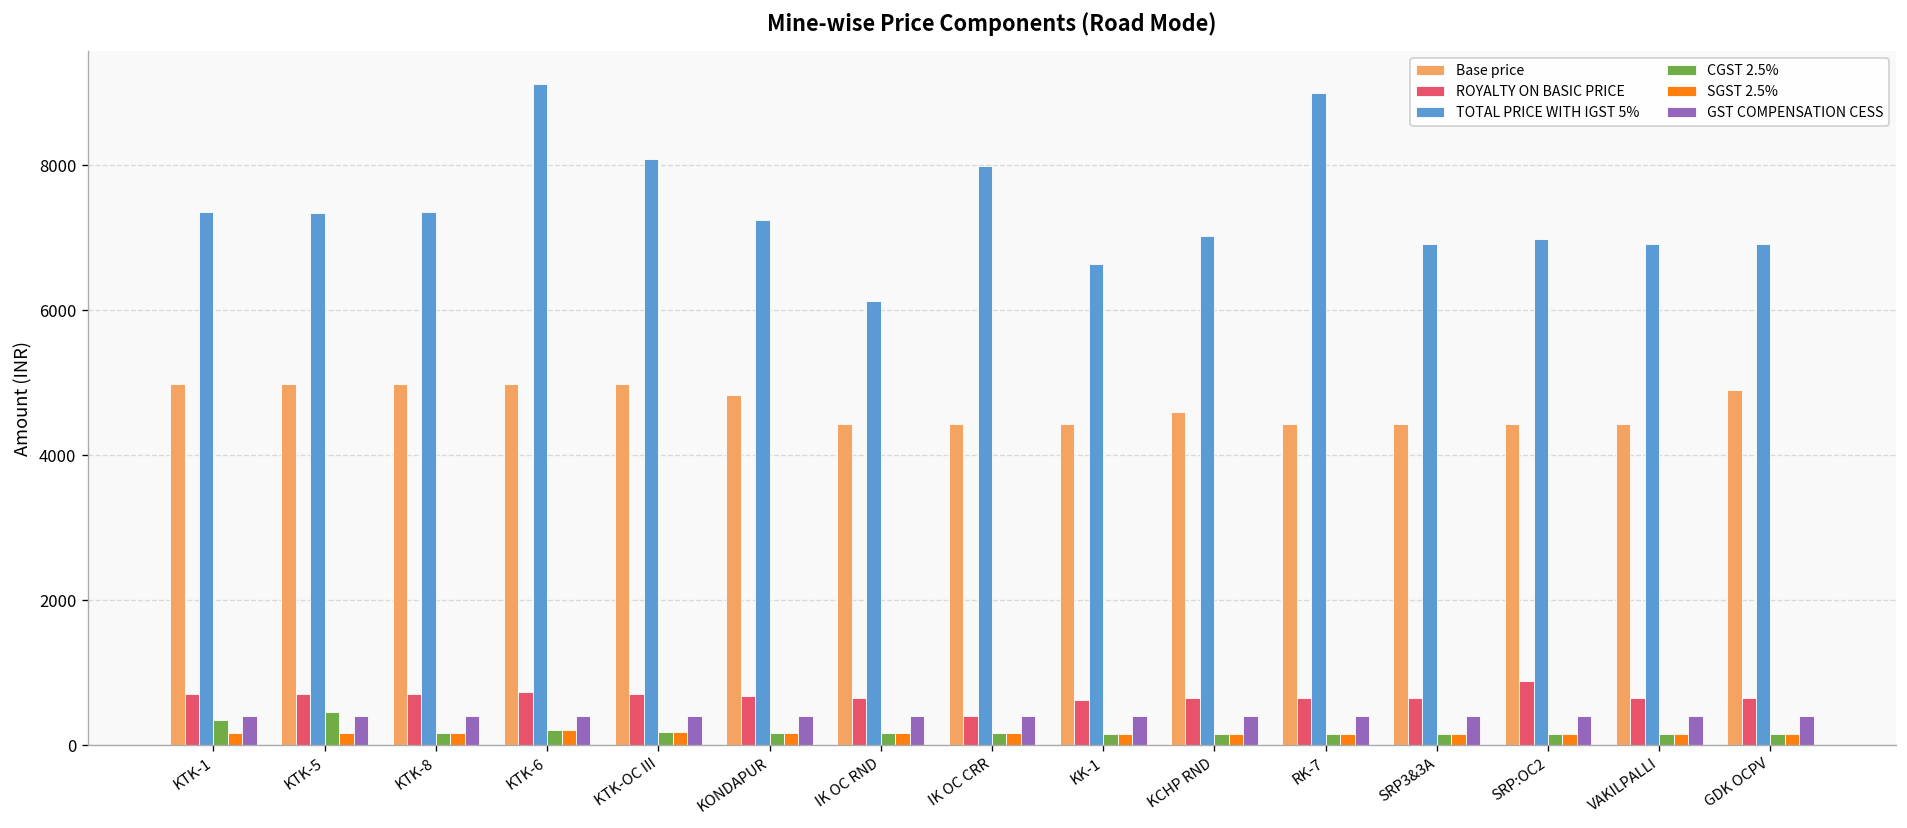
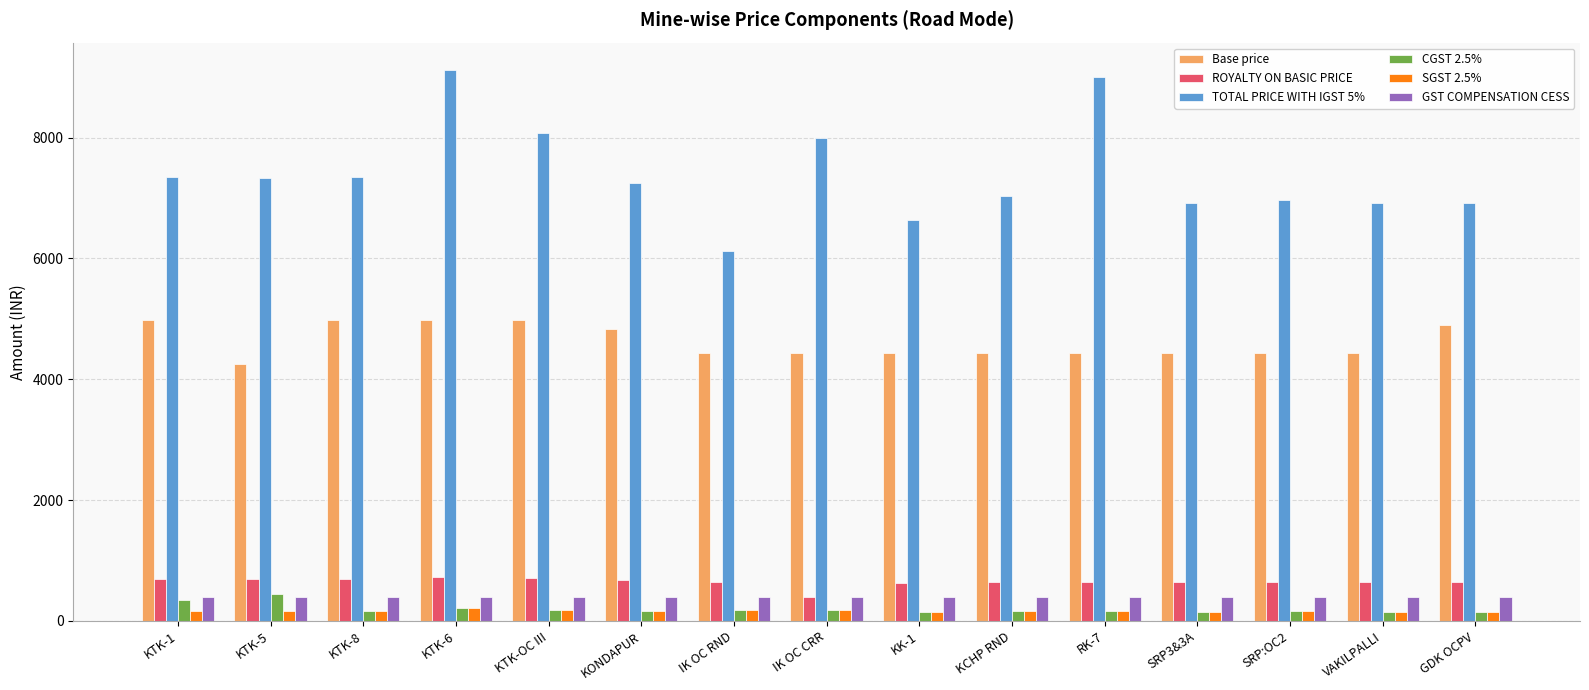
  {
    "Base price": {
      "KTK-1": 5000,
-     "KTK-5": 5000,
+     "KTK-5": 4300,
      "KTK-8": 5000,
      "KTK-6": 5000,
      "KTK-OC III": 5000,
      "KONDAPUR": 4800,
      "IK OC RND": 4400,
      "IK OC CRR": 4400,
      "KK-1": 4400,
-     "KCHP RND": 4600,
+     "KCHP RND": 4400,
      "RK-7": 4400,
      "SRP3&3A": 4400,
      "SRP:OC2": 4400,
      "VAKILPALLI": 4400,
      "GDK OCPV": 4900
    },
    "ROYALTY ON BASIC PRICE": {
      "KTK-1": 700,
      "KTK-5": 700,
      "KTK-8": 700,
      "KTK-6": 700,
      "KTK-OC III": 700,
      "KONDAPUR": 700,
      "IK OC RND": 700,
      "IK OC CRR": 400,
      "KK-1": 600,
      "KCHP RND": 700,
      "RK-7": 700,
      "SRP3&3A": 700,
-     "SRP:OC2": 900,
+     "SRP:OC2": 700,
      "VAKILPALLI": 700,
      "GDK OCPV": 700
    },
    "TOTAL PRICE WITH IGST 5%": {
      "KTK-1": 7400,
      "KTK-5": 7300,
      "KTK-8": 7300,
      "KTK-6": 9100,
      "KTK-OC III": 8100,
      "KONDAPUR": 7200,
      "IK OC RND": 6100,
      "IK OC CRR": 8000,
      "KK-1": 6600,
      "KCHP RND": 7000,
      "RK-7": 9000,
      "SRP3&3A": 6900,
      "SRP:OC2": 7000,
      "VAKILPALLI": 6900,
      "GDK OCPV": 6900
    },
    "CGST 2.5%": {
      "KTK-1": 400,
      "KTK-5": 500,
      "KTK-8": 200,
      "KTK-6": 200,
      "KTK-OC III": 200,
      "KONDAPUR": 200,
      "IK OC RND": 200,
      "IK OC CRR": 200,
      "KK-1": 100,
      "KCHP RND": 200,
      "RK-7": 200,
      "SRP3&3A": 200,
      "SRP:OC2": 200,
      "VAKILPALLI": 200,
      "GDK OCPV": 200
    },
    "SGST 2.5%": {
      "KTK-1": 200,
      "KTK-5": 200,
      "KTK-8": 200,
      "KTK-6": 200,
      "KTK-OC III": 200,
      "KONDAPUR": 200,
      "IK OC RND": 200,
      "IK OC CRR": 200,
      "KK-1": 100,
      "KCHP RND": 200,
      "RK-7": 200,
      "SRP3&3A": 200,
      "SRP:OC2": 200,
      "VAKILPALLI": 200,
      "GDK OCPV": 200
    },
    "GST COMPENSATION CESS": {
      "KTK-1": 400,
      "KTK-5": 400,
      "KTK-8": 400,
      "KTK-6": 400,
      "KTK-OC III": 400,
      "KONDAPUR": 400,
      "IK OC RND": 400,
      "IK OC CRR": 400,
      "KK-1": 400,
      "KCHP RND": 400,
      "RK-7": 400,
      "SRP3&3A": 400,
      "SRP:OC2": 400,
      "VAKILPALLI": 400,
      "GDK OCPV": 400
    }
  }
